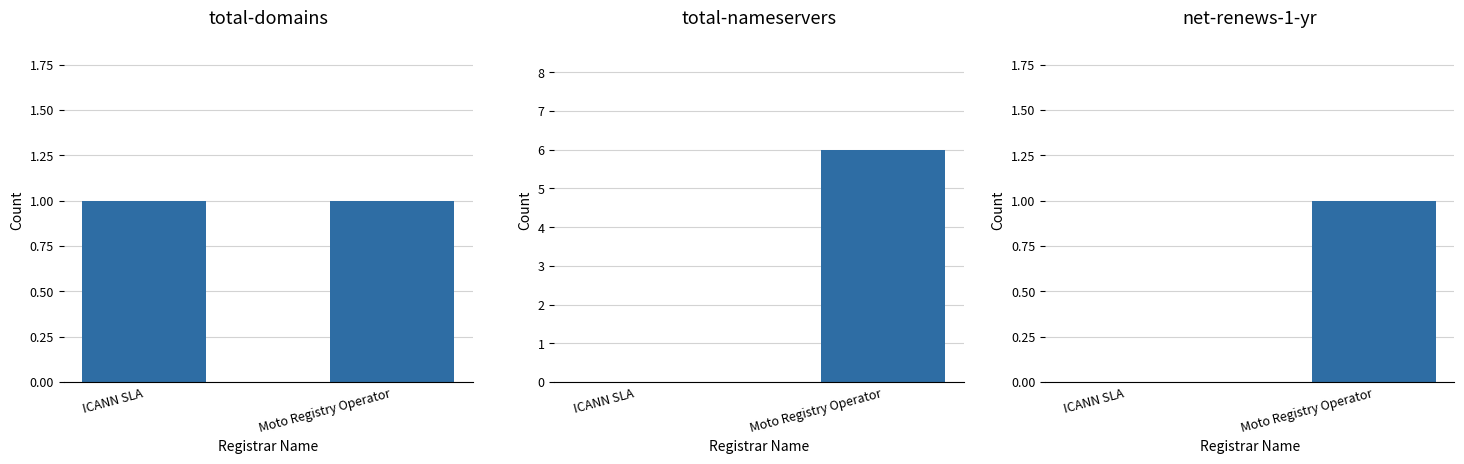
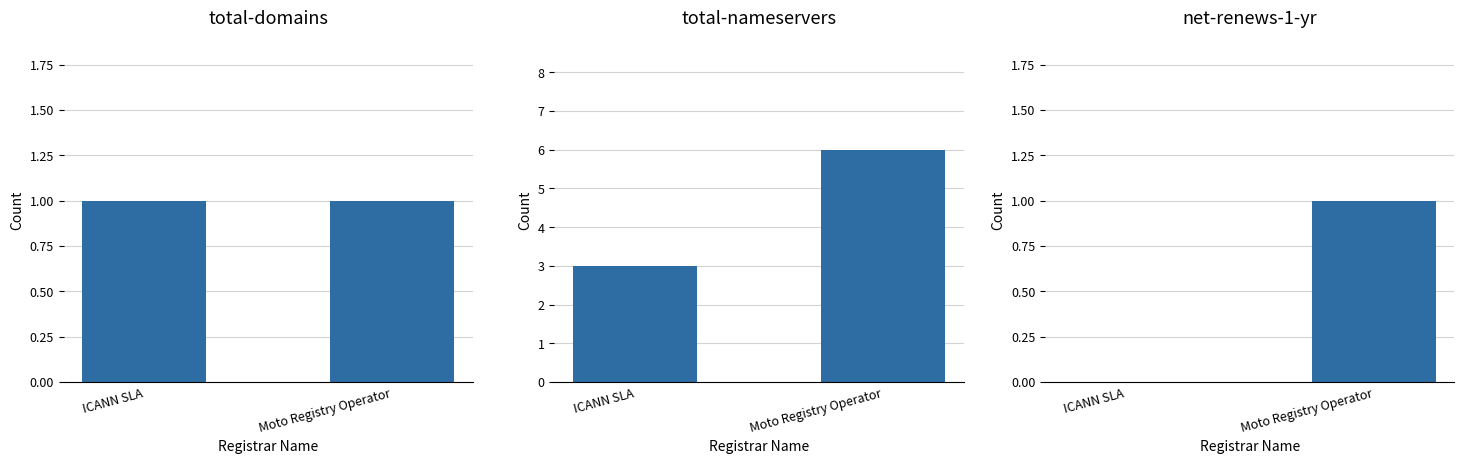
  {
    "total-domains": {
      "ICANN SLA": 1.00,
      "Moto Registry Operator": 1.00
    },
    "total-nameservers": {
-     "ICANN SLA": 0,
+     "ICANN SLA": 3,
      "Moto Registry Operator": 6
    },
    "net-renews-1-yr": {
      "ICANN SLA": 0.00,
      "Moto Registry Operator": 1.00
    }
  }
